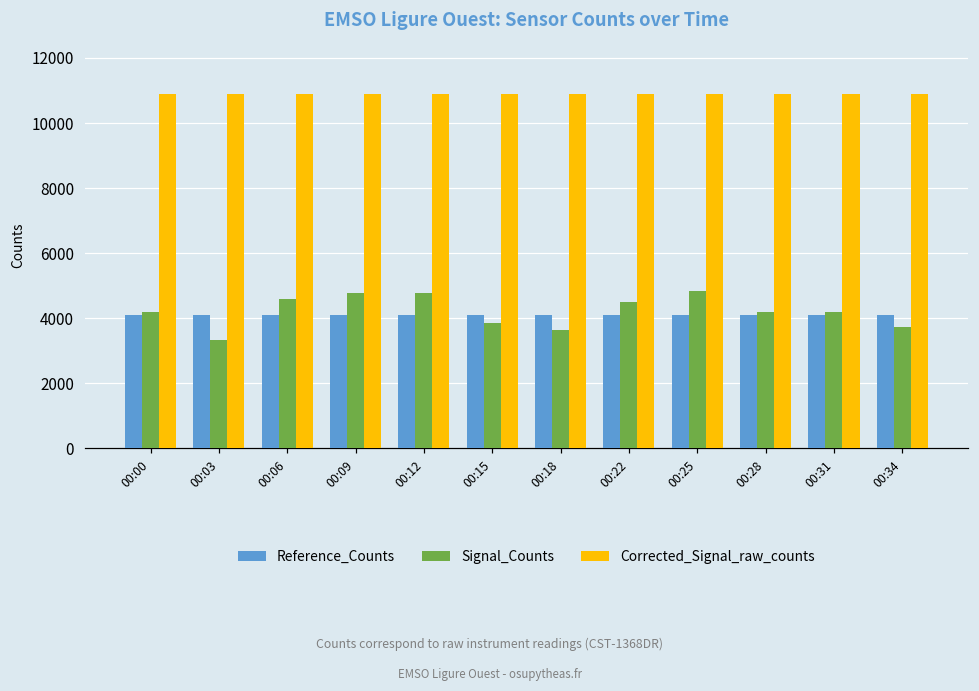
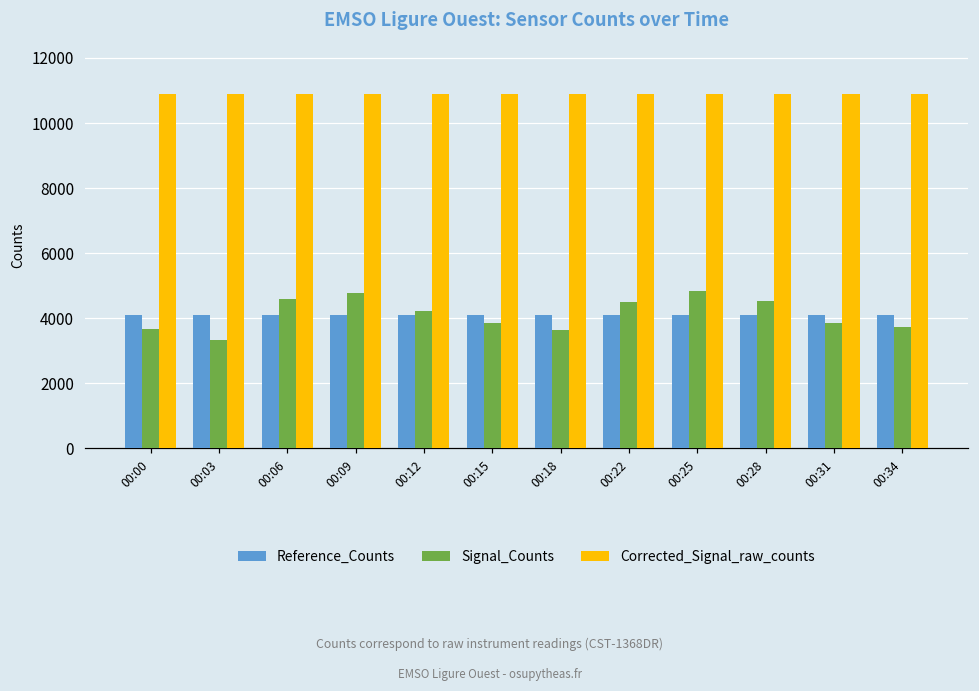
  {
    "Reference_Counts": {
      "00:00": 4100,
      "00:03": 4100,
      "00:06": 4100,
      "00:09": 4100,
      "00:12": 4100,
      "00:15": 4100,
      "00:18": 4100,
      "00:22": 4100,
      "00:25": 4100,
      "00:28": 4100,
      "00:31": 4100,
      "00:34": 4100
    },
    "Signal_Counts": {
-     "00:00": 4200,
+     "00:00": 3700,
      "00:03": 3300,
      "00:06": 4600,
      "00:09": 4800,
-     "00:12": 4800,
+     "00:12": 4200,
      "00:15": 3800,
      "00:18": 3600,
      "00:22": 4500,
      "00:25": 4800,
-     "00:28": 4200,
-     "00:31": 4200,
+     "00:28": 4500,
+     "00:31": 3800,
      "00:34": 3700
    },
    "Corrected_Signal_raw_counts": {
      "00:00": 10900,
      "00:03": 10900,
      "00:06": 10900,
      "00:09": 10900,
      "00:12": 10900,
      "00:15": 10900,
      "00:18": 10900,
      "00:22": 10900,
      "00:25": 10900,
      "00:28": 10900,
      "00:31": 10900,
      "00:34": 10900
    }
  }
